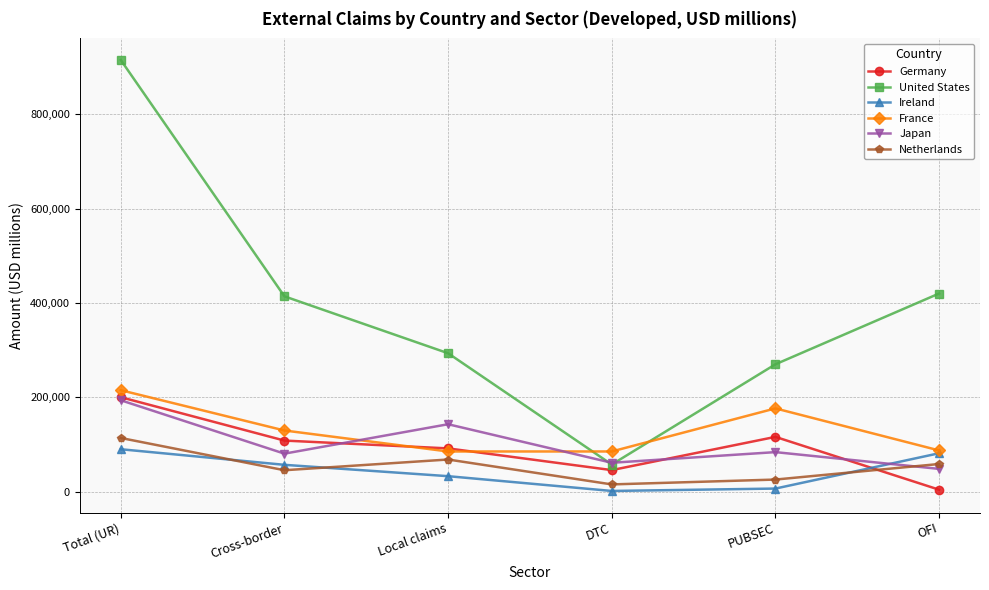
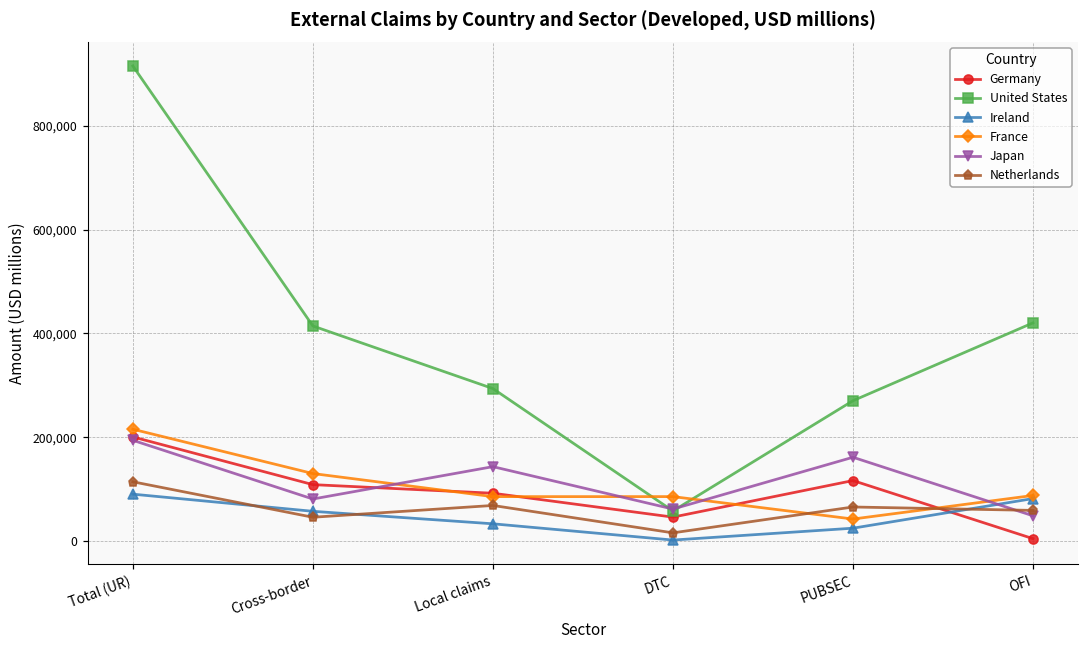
  {
    "Germany": {
      "Total (UR)": "200,000",
      "Cross-border": "110,000",
      "Local claims": "90,000",
      "DTC": "50,000",
      "PUBSEC": "120,000",
      "OFI": "0"
    },
    "United States": {
      "Total (UR)": "920,000",
      "Cross-border": "410,000",
      "Local claims": "290,000",
      "PUBSEC": "270,000",
      "OFI": "420,000"
    },
    "Ireland": {
      "Total (UR)": "90,000",
      "Cross-border": "60,000",
      "Local claims": "30,000",
      "DTC": "0",
-     "PUBSEC": "10,000",
+     "PUBSEC": "20,000",
      "OFI": "80,000"
    },
    "France": {
      "Total (UR)": "220,000",
      "Cross-border": "130,000",
      "Local claims": "90,000",
      "DTC": "90,000",
-     "PUBSEC": "180,000",
+     "PUBSEC": "40,000",
      "OFI": "90,000"
    },
    "Japan": {
      "Total (UR)": "190,000",
      "Cross-border": "80,000",
      "Local claims": "140,000",
-     "PUBSEC": "80,000",
+     "PUBSEC": "160,000",
      "OFI": "50,000"
    },
    "Netherlands": {
      "Total (UR)": "110,000",
      "Cross-border": "50,000",
      "Local claims": "70,000",
      "DTC": "20,000",
-     "PUBSEC": "30,000",
+     "PUBSEC": "70,000",
      "OFI": "60,000"
    }
  }
